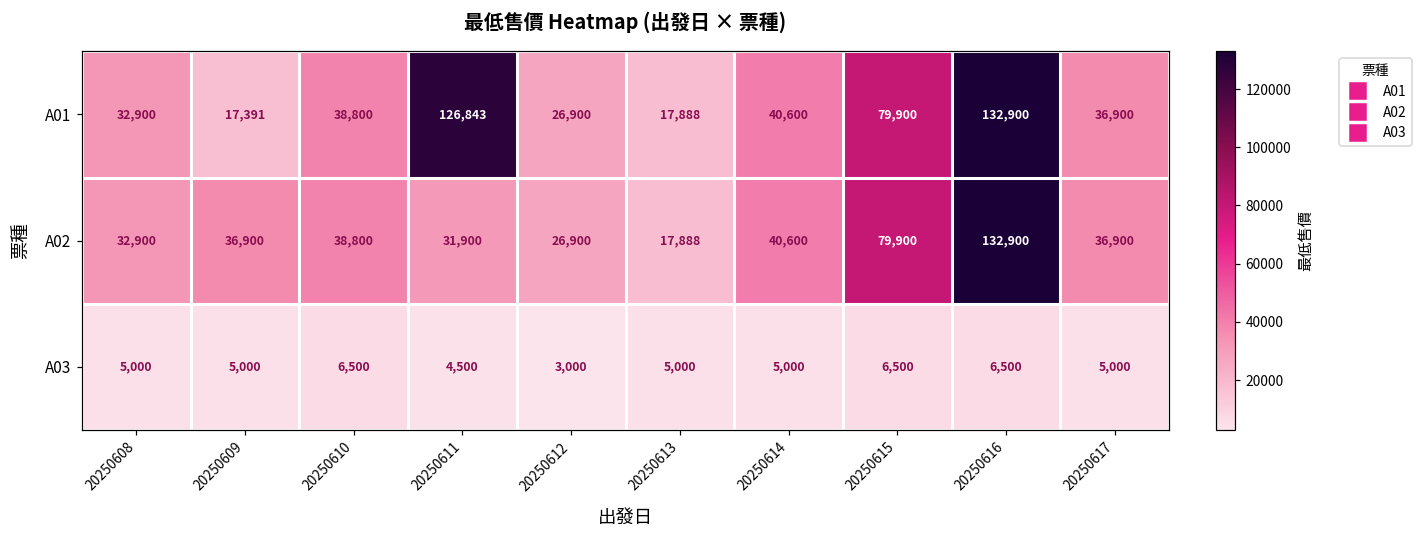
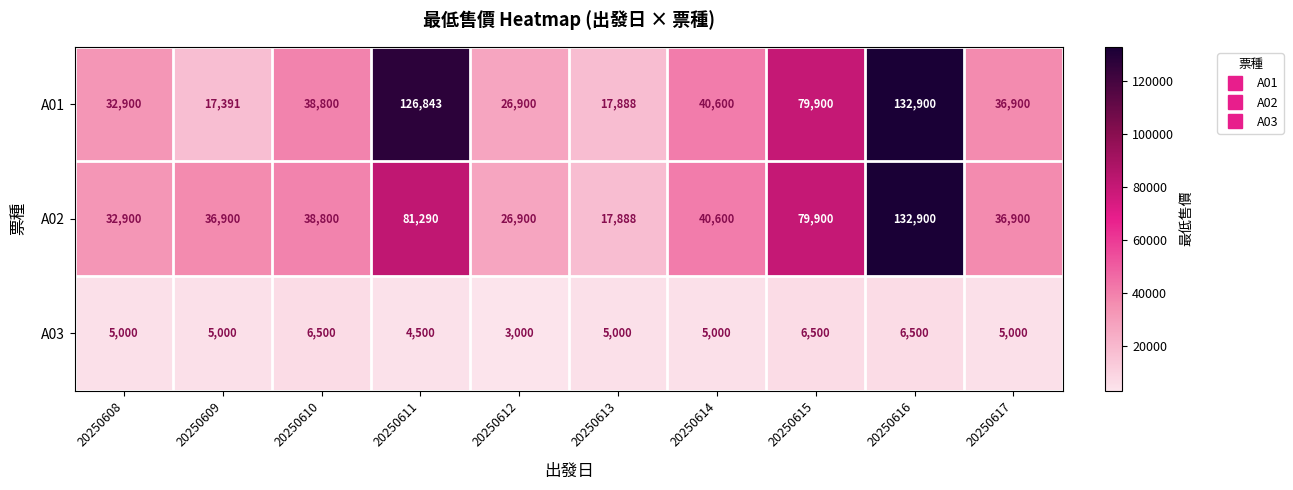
  {
    "A01": {
      "20250608": "32,900",
      "20250609": "17,391",
      "20250610": "38,800",
      "20250611": "126,843",
      "20250612": "26,900",
      "20250613": "17,888",
      "20250614": "40,600",
      "20250615": "79,900",
      "20250616": "132,900",
      "20250617": "36,900"
    },
    "A02": {
      "20250608": "32,900",
      "20250609": "36,900",
      "20250610": "38,800",
-     "20250611": "31,900",
+     "20250611": "81,290",
      "20250612": "26,900",
      "20250613": "17,888",
      "20250614": "40,600",
      "20250615": "79,900",
      "20250616": "132,900",
      "20250617": "36,900"
    },
    "A03": {
      "20250608": "5,000",
      "20250609": "5,000",
      "20250610": "6,500",
      "20250611": "4,500",
      "20250612": "3,000",
      "20250613": "5,000",
      "20250614": "5,000",
      "20250615": "6,500",
      "20250616": "6,500",
      "20250617": "5,000"
    }
  }
